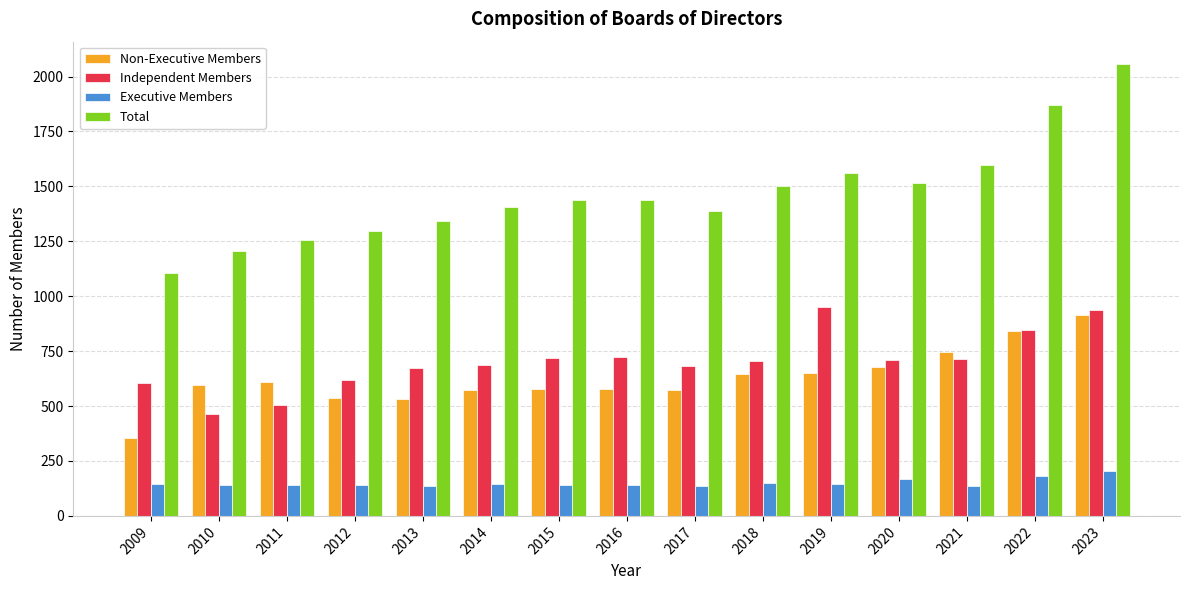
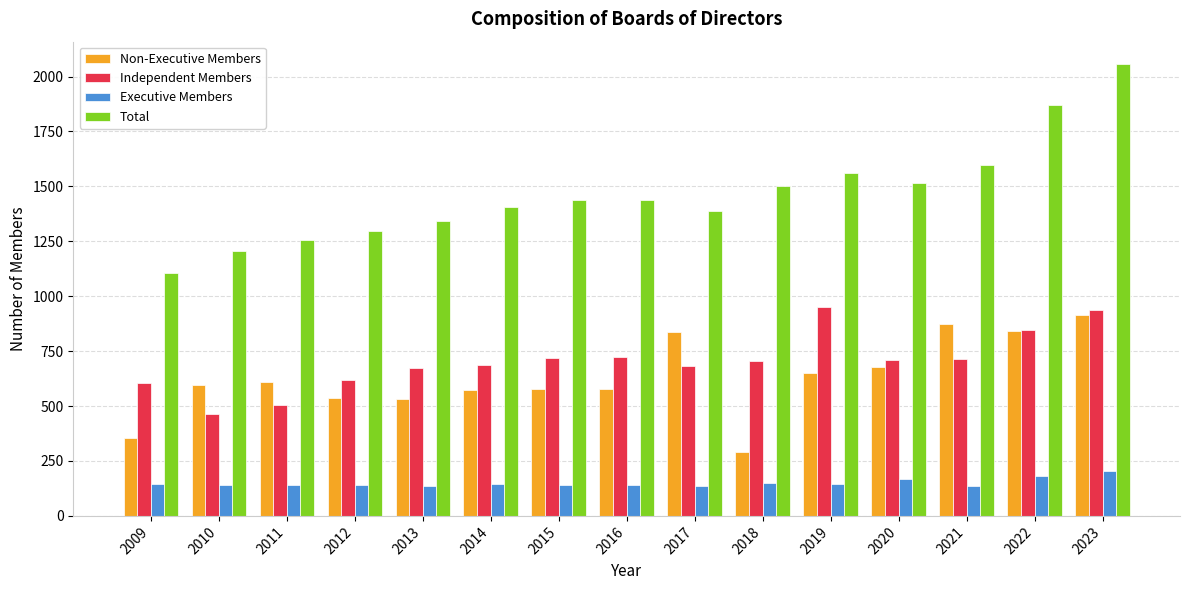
  {
    "Non-Executive Members": {
      "2009": 360,
      "2010": 600,
      "2011": 610,
      "2012": 540,
      "2013": 530,
      "2014": 570,
      "2015": 580,
      "2016": 580,
-     "2017": 570,
-     "2018": 650,
+     "2017": 840,
+     "2018": 290,
      "2019": 650,
      "2020": 680,
-     "2021": 750,
+     "2021": 880,
      "2022": 840,
      "2023": 910
    },
    "Independent Members": {
      "2009": 610,
      "2010": 470,
      "2011": 510,
      "2012": 620,
      "2013": 670,
      "2014": 690,
      "2015": 720,
      "2016": 720,
      "2017": 680,
      "2018": 710,
      "2019": 950,
      "2020": 710,
      "2021": 710,
      "2022": 850,
      "2023": 940
    },
    "Executive Members": {
      "2009": 150,
      "2010": 140,
      "2011": 140,
      "2012": 140,
      "2013": 140,
      "2014": 150,
      "2015": 140,
      "2016": 140,
      "2017": 140,
      "2018": 150,
      "2019": 140,
      "2020": 170,
      "2021": 140,
      "2022": 180,
      "2023": 210
    },
    "Total": {
      "2009": 1110,
      "2010": 1210,
      "2011": 1250,
      "2012": 1300,
      "2013": 1340,
      "2014": 1410,
      "2015": 1440,
      "2016": 1440,
      "2017": 1390,
      "2018": 1500,
      "2019": 1560,
      "2020": 1510,
      "2021": 1600,
      "2022": 1870,
      "2023": 2060
    }
  }
